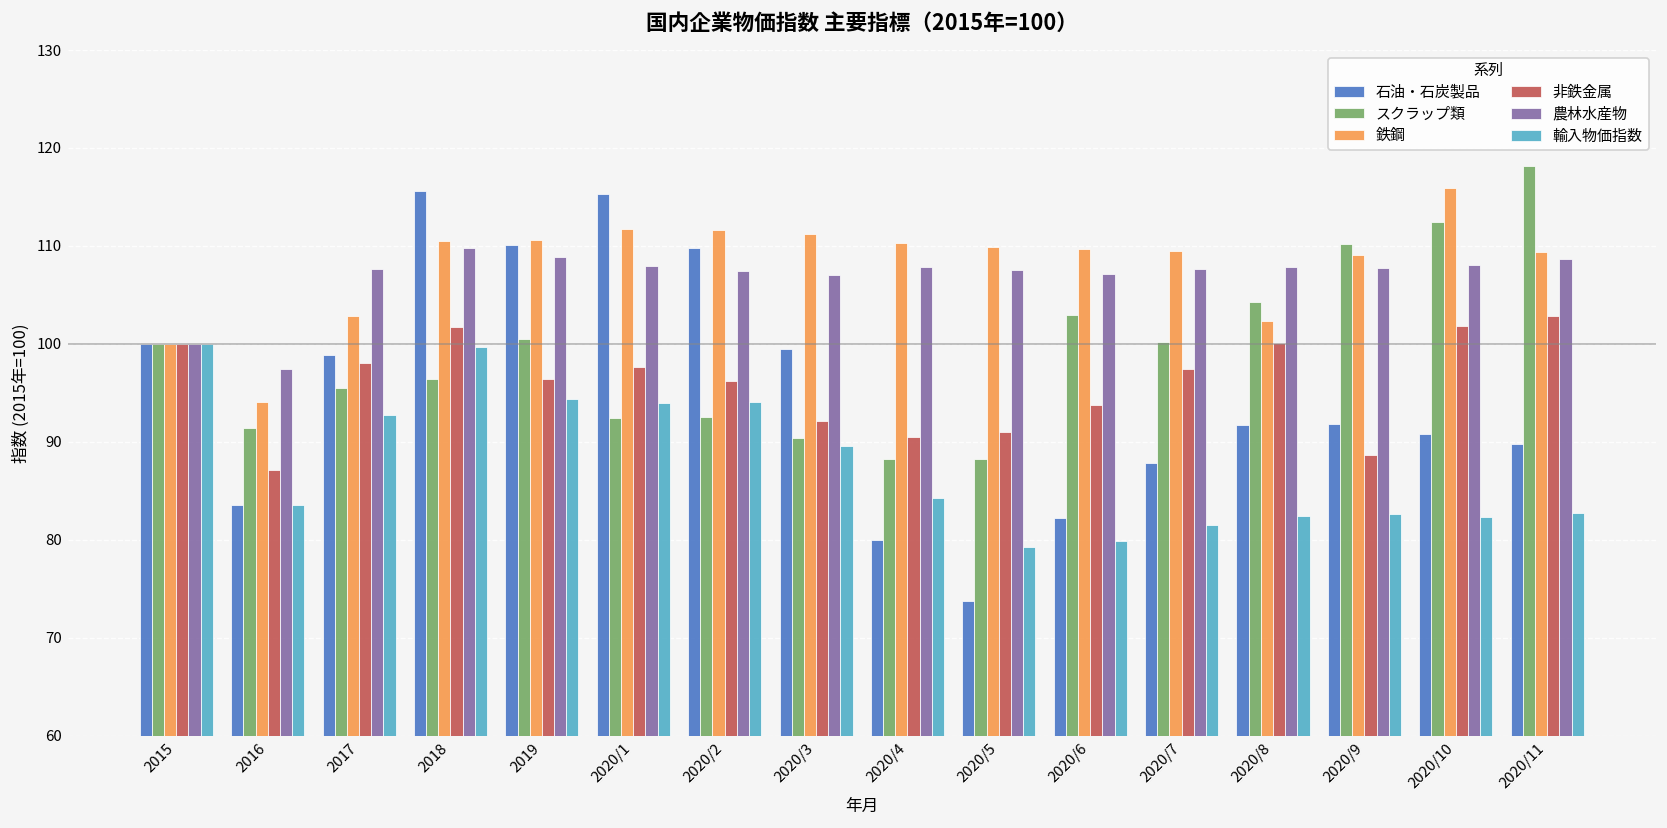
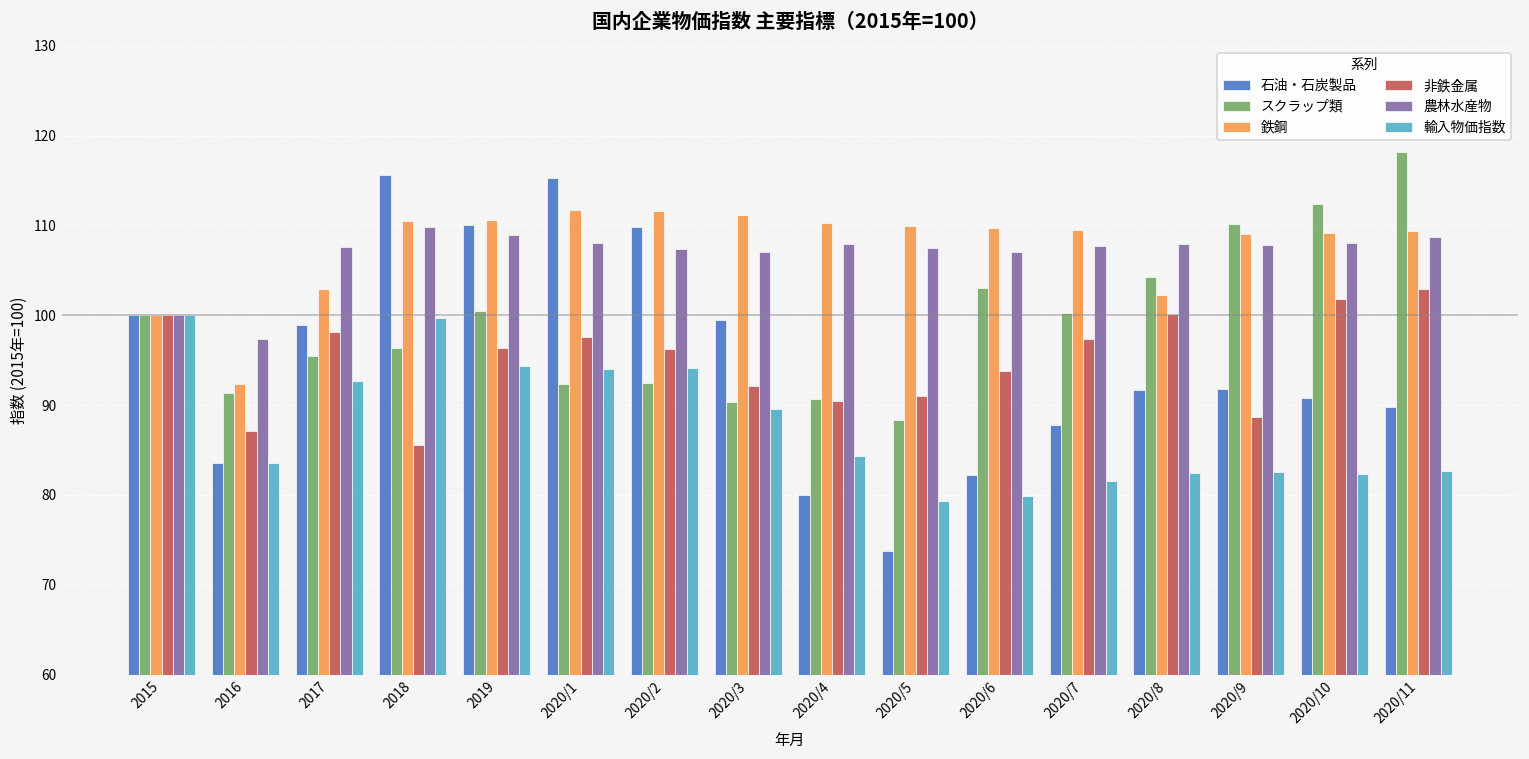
  {
    "スクラップ類": {
      "2015": 100,
      "2016": 91,
      "2017": 96,
      "2018": 96,
      "2019": 101,
      "2020/1": 92,
      "2020/2": 93,
      "2020/3": 90,
-     "2020/4": 88,
+     "2020/4": 91,
      "2020/5": 88,
      "2020/6": 103,
      "2020/7": 100,
      "2020/8": 104,
      "2020/9": 110,
      "2020/10": 112,
      "2020/11": 118
    },
    "鉄鋼": {
      "2015": 100,
-     "2016": 94,
+     "2016": 92,
      "2017": 103,
      "2018": 111,
      "2019": 111,
      "2020/1": 112,
      "2020/2": 112,
      "2020/3": 111,
      "2020/4": 110,
      "2020/5": 110,
      "2020/6": 110,
      "2020/7": 110,
      "2020/8": 102,
      "2020/9": 109,
-     "2020/10": 116,
+     "2020/10": 109,
      "2020/11": 109
    },
    "非鉄金属": {
      "2015": 100,
      "2016": 87,
      "2017": 98,
-     "2018": 102,
+     "2018": 86,
      "2019": 96,
      "2020/1": 98,
      "2020/2": 96,
      "2020/3": 92,
      "2020/4": 91,
      "2020/5": 91,
      "2020/6": 94,
      "2020/7": 97,
      "2020/8": 100,
      "2020/9": 89,
      "2020/10": 102,
      "2020/11": 103
    },
    "農林水産物": {
      "2015": 100,
      "2016": 97,
      "2017": 108,
      "2018": 110,
      "2019": 109,
      "2020/1": 108,
      "2020/2": 107,
      "2020/3": 107,
      "2020/4": 108,
      "2020/5": 108,
      "2020/6": 107,
      "2020/7": 108,
      "2020/8": 108,
      "2020/9": 108,
      "2020/10": 108,
      "2020/11": 109
    }
  }
